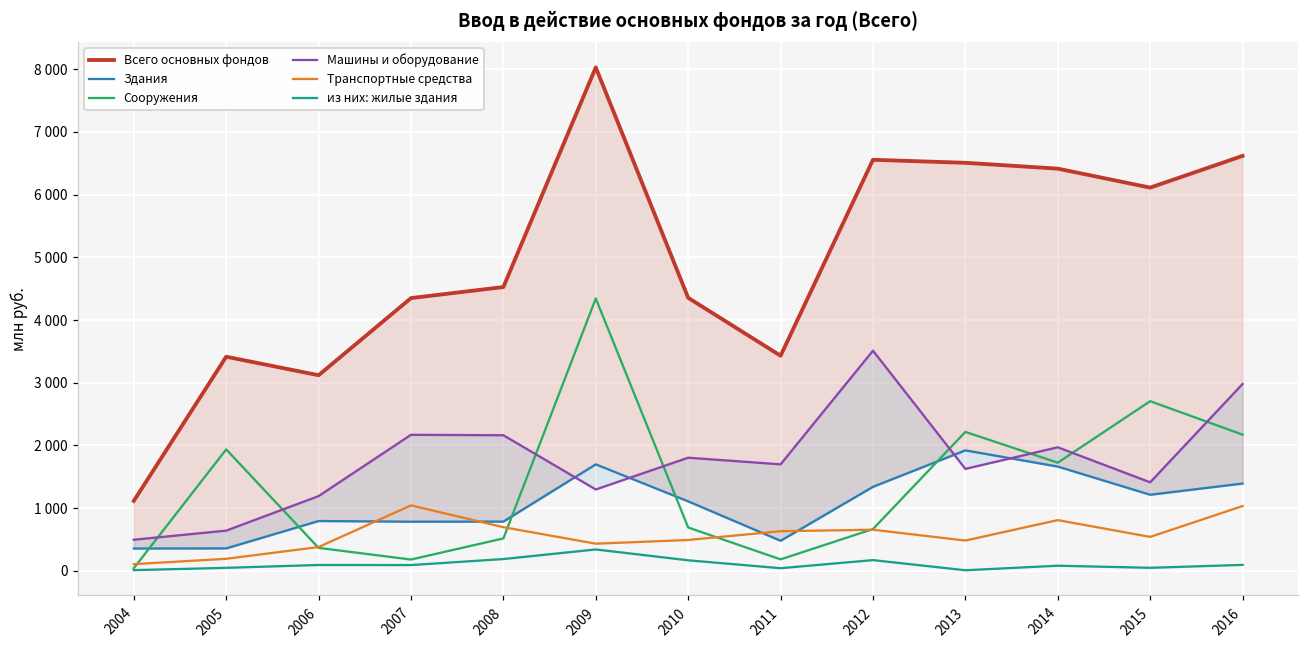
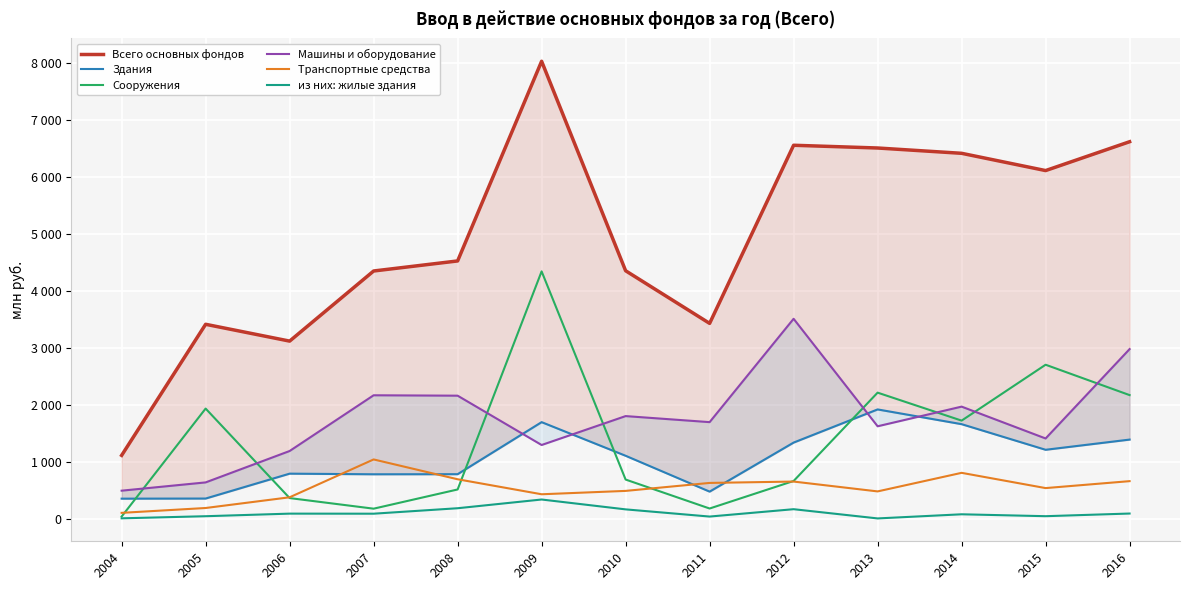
  {
    "Всего основных фондов": {
      "2004": 1100,
      "2005": 3400,
      "2006": 3100,
      "2007": 4300,
      "2008": 4500,
      "2009": 8000,
      "2010": 4400,
      "2011": 3400,
      "2012": 6600,
      "2013": 6500,
      "2014": 6400,
      "2015": 6100,
      "2016": 6600
    },
    "Машины и оборудование": {
      "2009": 1300,
      "2013": 1600
    },
    "Транспортные средства": {
      "2004": 100,
      "2005": 200,
      "2007": 1000,
      "2008": 700,
      "2009": 400,
      "2010": 500,
      "2011": 600,
      "2013": 500,
      "2014": 800,
      "2015": 500,
-     "2016": 1000
+     "2016": 700
    }
  }
